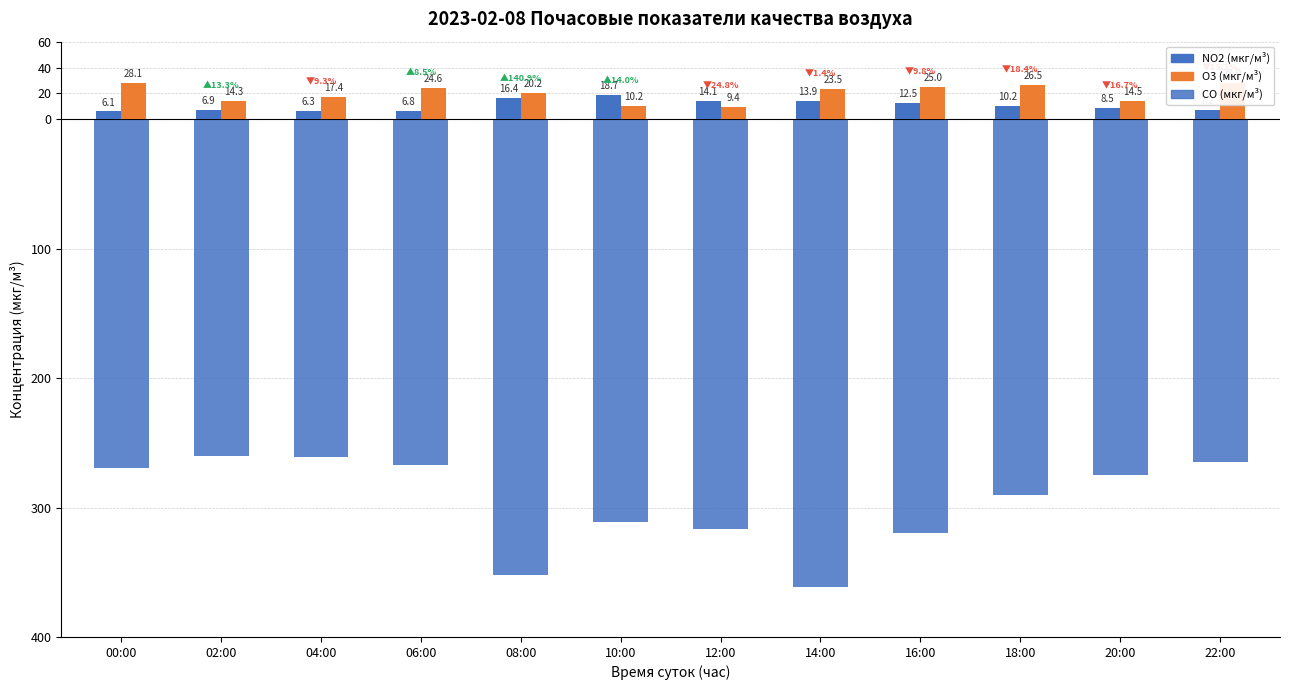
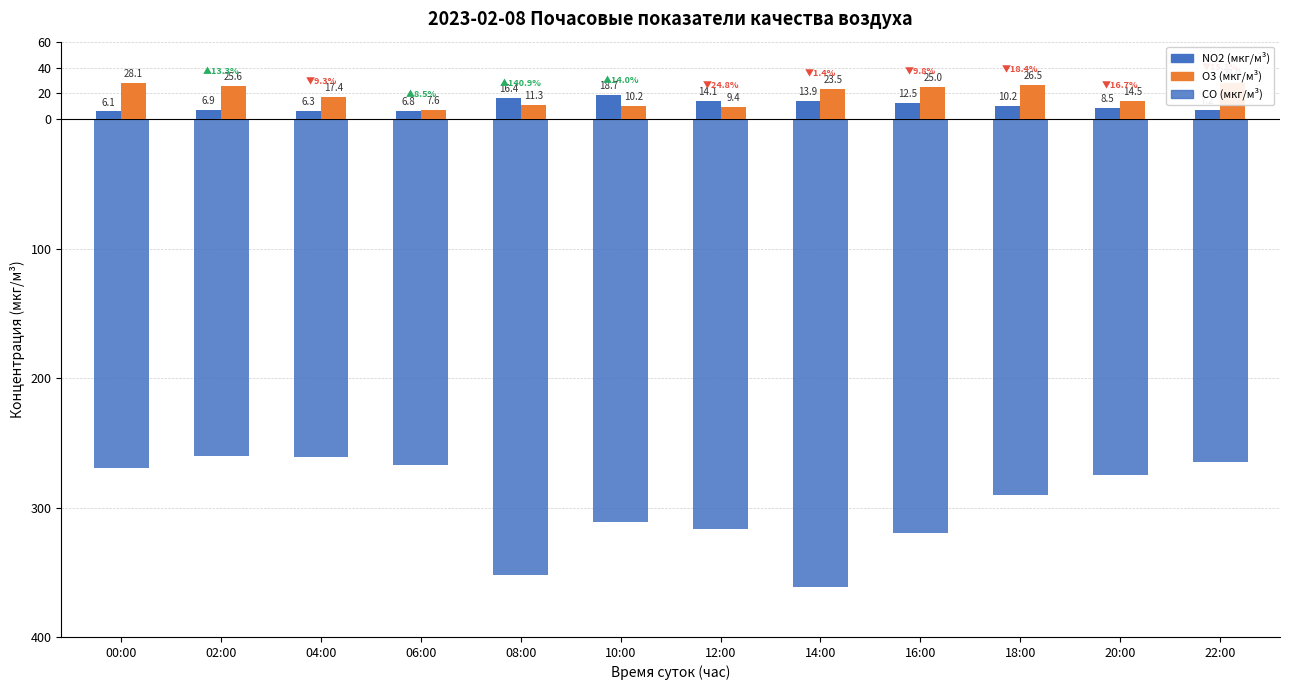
  {
    "O3 (мкг/м³)": {
      "00:00": 28.1,
-     "02:00": 14.3,
-     "06:00": 24.6,
-     "08:00": 20.2,
+     "02:00": 25.6,
+     "06:00": 7.6,
+     "08:00": 11.3,
      "10:00": 10.2,
      "12:00": 9.4
    }
  }
